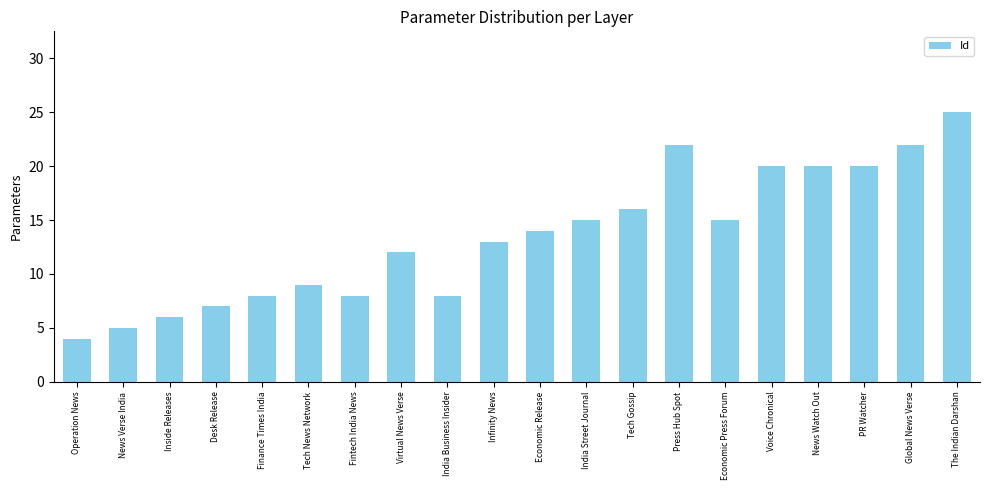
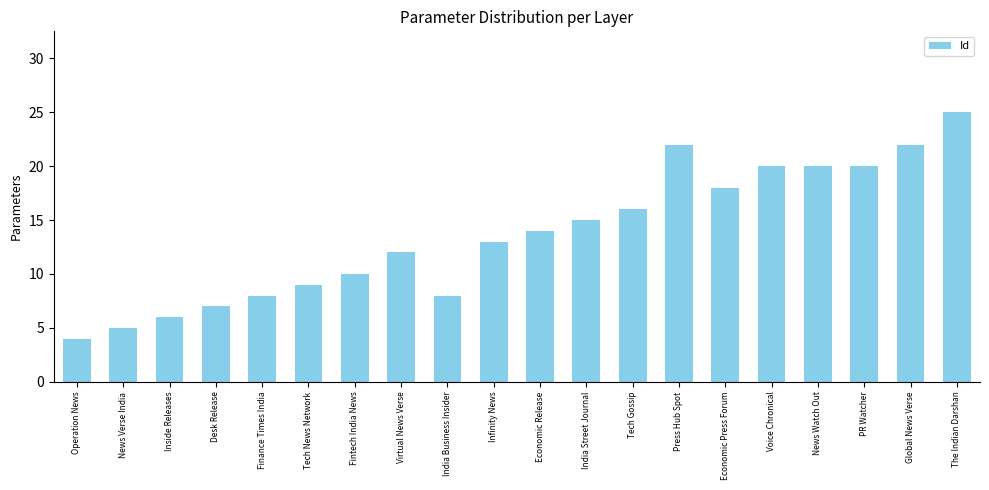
  {
    "Operation News": 4,
    "News Verse India": 5,
    "Inside Releases": 6,
    "Desk Release": 7,
    "Finance Times India": 8,
    "Tech News Network": 9,
-   "Fintech India News": 8,
+   "Fintech India News": 10,
    "Virtual News Verse": 12,
    "India Business Insider": 8,
    "Infinity News": 13,
    "Economic Release": 14,
    "India Street Journal": 15,
    "Tech Gossip": 16,
    "Press Hub Spot": 22,
-   "Economic Press Forum": 15,
+   "Economic Press Forum": 18,
    "Voice Chronical": 20,
    "News Watch Out": 20,
    "PR Watcher": 20,
    "Global News Verse": 22,
    "The Indian Darshan": 25
  }
